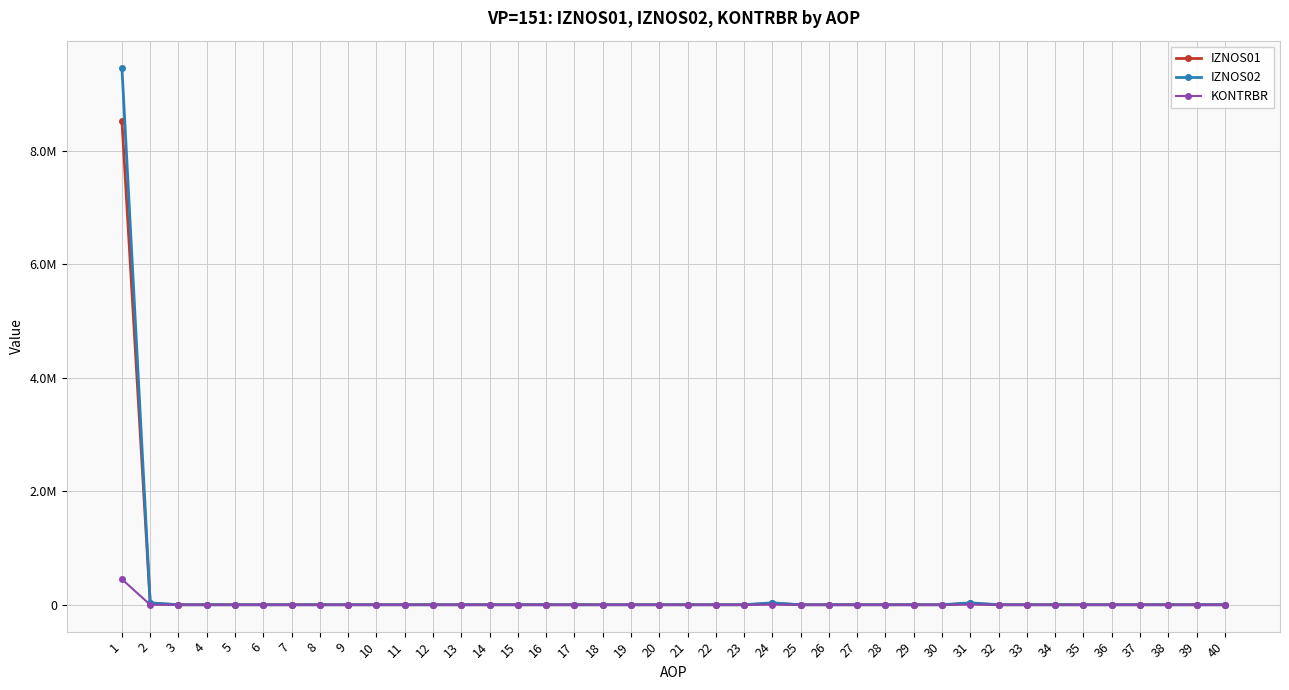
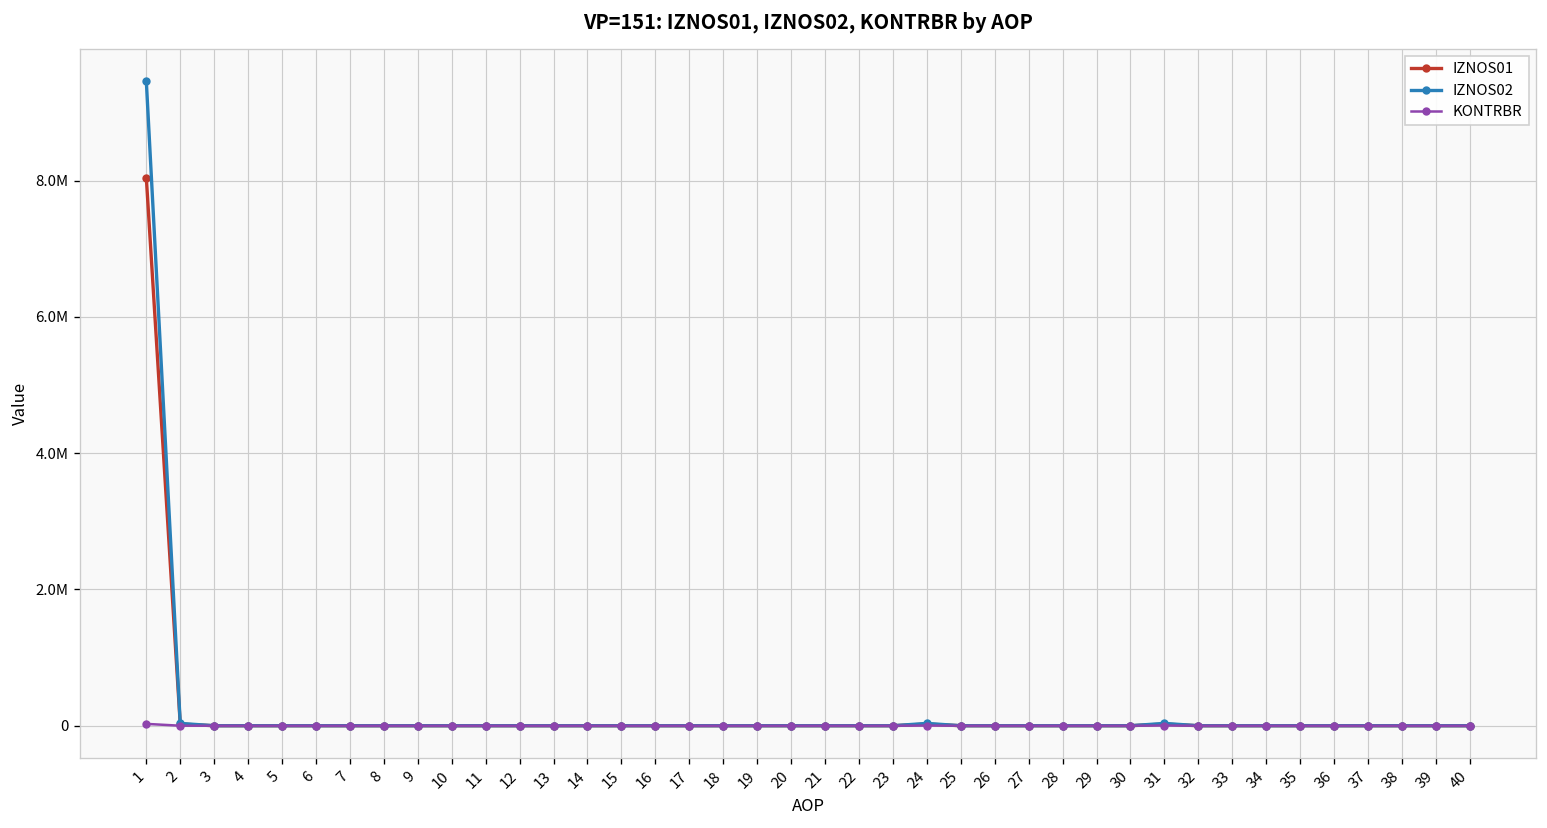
  {
    "IZNOS01": {
-     "1": 8500000
+     "1": 8000000
    },
    "IZNOS02": {
      "1": 9500000
    },
    "KONTRBR": {
-     "1": 500000
+     "1": 0
    }
  }
